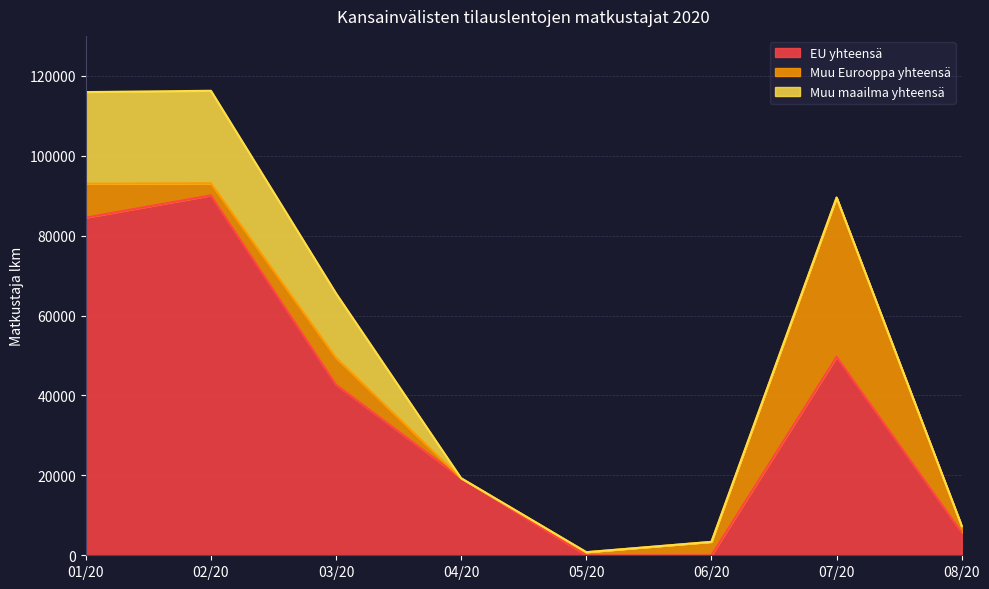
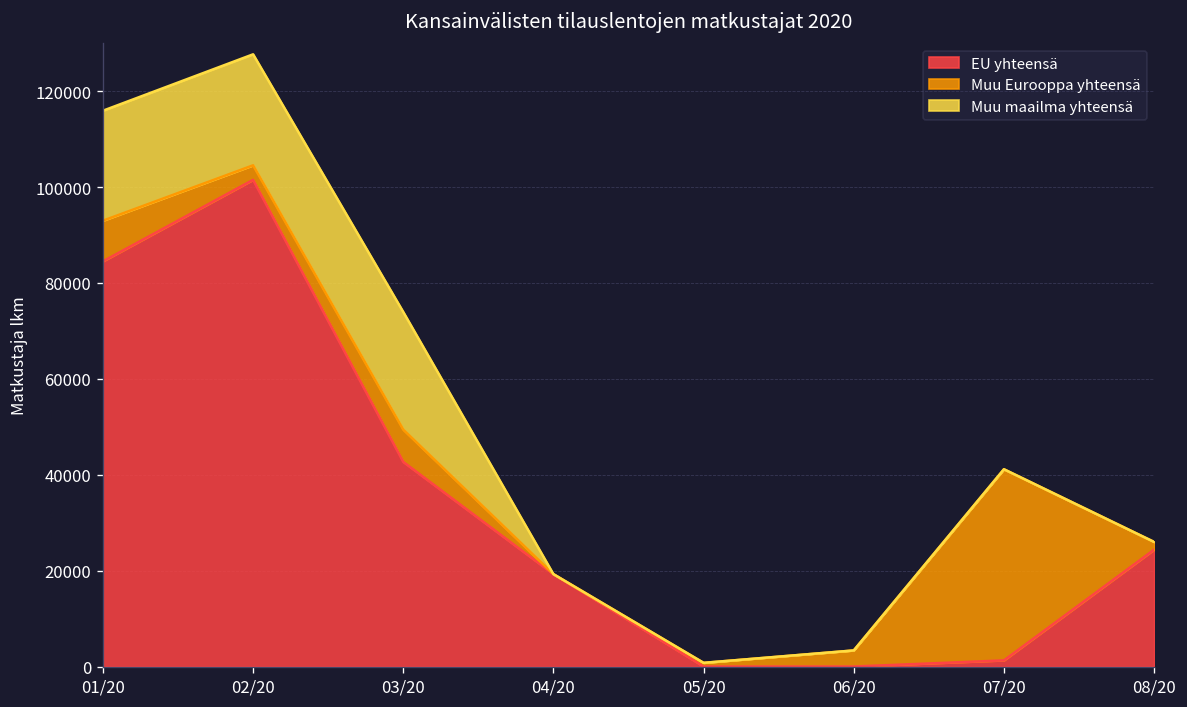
  {
    "EU yhteensä": {
      "01/20": 85000,
-     "02/20": 90000,
+     "02/20": 102000,
      "03/20": 43000,
      "05/20": 0,
      "06/20": 0,
-     "07/20": 50000,
-     "08/20": 6000
+     "07/20": 1000,
+     "08/20": 24000
    },
    "Muu Eurooppa yhteensä": {
      "01/20": 8000,
      "02/20": 3000,
      "03/20": 7000
    },
    "Muu maailma yhteensä": {
      "01/20": 23000,
      "02/20": 23000,
-     "03/20": 16000
+     "03/20": 25000
    }
  }
